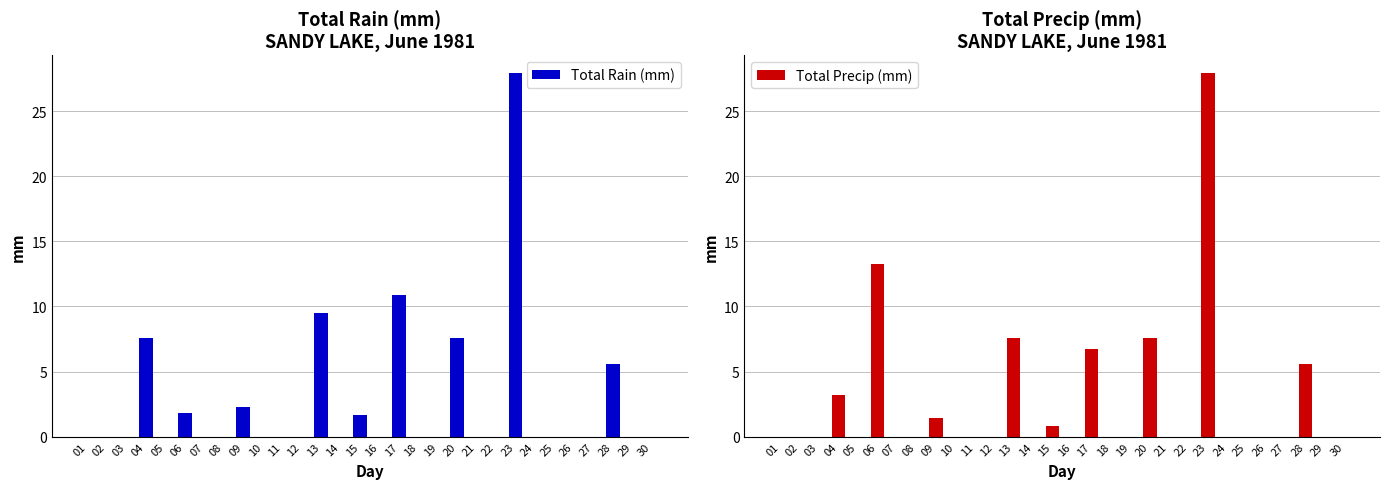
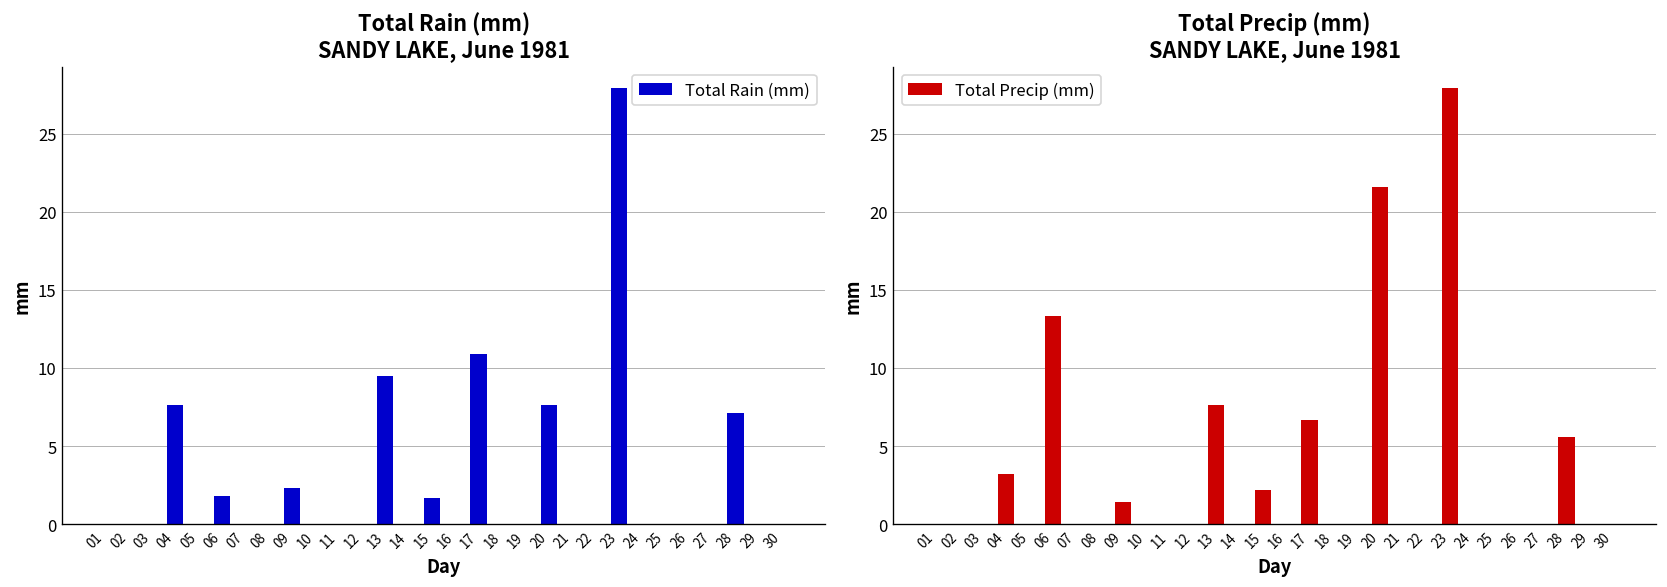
  {
    "Total Rain (mm) SANDY LAKE, June 1981": {
      "01": 0.0,
      "02": 0.0,
      "03": 0.0,
      "04": 7.6,
      "05": 0.0,
      "06": 1.8,
      "07": 0.0,
      "08": 0.0,
      "09": 2.3,
      "10": 0.0,
      "11": 0.0,
      "12": 0.0,
      "13": 9.5,
      "14": 0.0,
      "15": 1.7,
      "16": 0.0,
      "17": 10.9,
      "18": 0.0,
      "19": 0.0,
      "20": 7.6,
      "21": 0.0,
      "22": 0.0,
      "23": 27.9,
      "24": 0.0,
      "25": 0.0,
      "26": 0.0,
      "27": 0.0,
-     "28": 5.6,
+     "28": 7.1,
      "29": 0.0,
      "30": 0.0
    },
    "Total Precip (mm) SANDY LAKE, June 1981": {
      "01": 0.0,
      "02": 0.0,
      "03": 0.0,
      "04": 3.2,
      "05": 0.0,
      "06": 13.3,
      "07": 0.0,
      "08": 0.0,
      "09": 1.4,
      "10": 0.0,
      "11": 0.0,
      "12": 0.0,
      "13": 7.6,
      "14": 0.0,
-     "15": 0.8,
+     "15": 2.2,
      "16": 0.0,
      "17": 6.7,
      "18": 0.0,
      "19": 0.0,
-     "20": 7.6,
+     "20": 21.6,
      "21": 0.0,
      "22": 0.0,
      "23": 27.9,
      "24": 0.0,
      "25": 0.0,
      "26": 0.0,
      "27": 0.0,
      "28": 5.6,
      "29": 0.0,
      "30": 0.0
    }
  }
